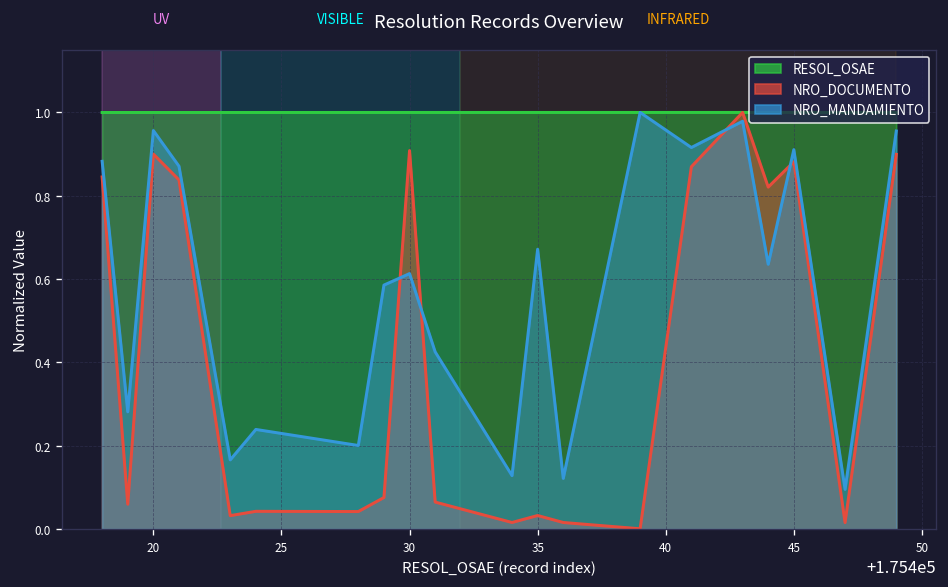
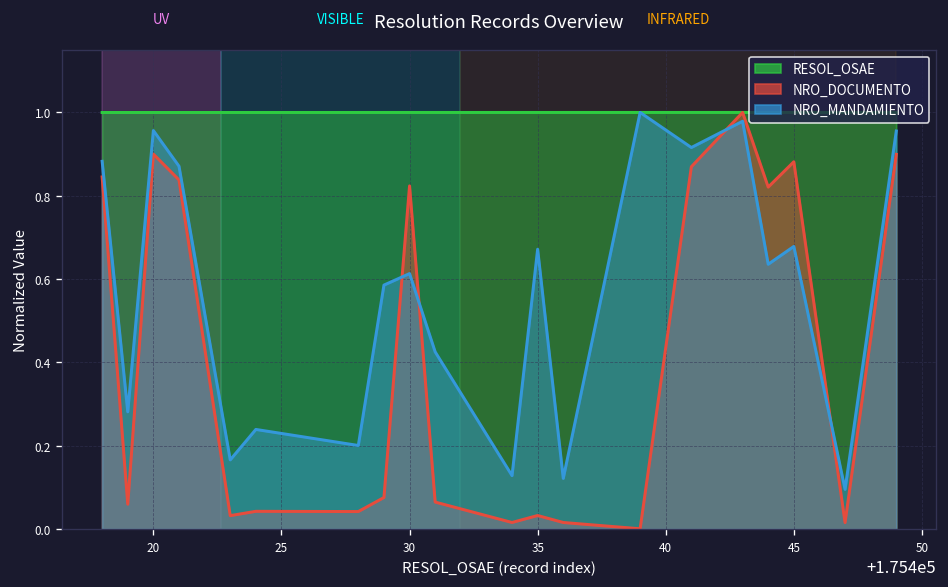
  {
    "RESOL_OSAE": {
      "20": 1.00,
      "30": 1.00,
      "35": 1.00
    },
    "NRO_DOCUMENTO": {
      "20": 0.90,
-     "30": 0.91,
+     "30": 0.82,
      "35": 0.03,
      "45": 0.88
    },
    "NRO_MANDAMIENTO": {
      "20": 0.96,
      "30": 0.61,
      "35": 0.67,
-     "45": 0.91
+     "45": 0.68
    }
  }
